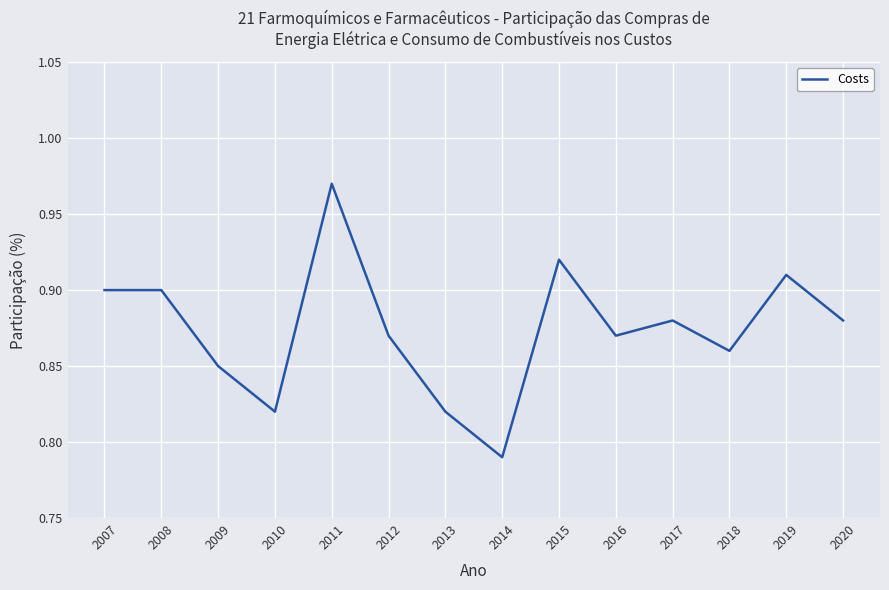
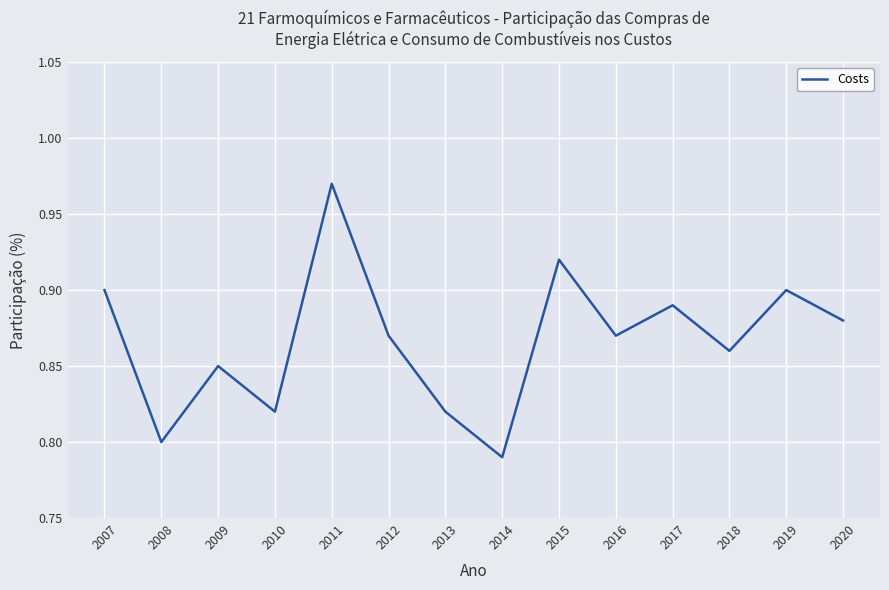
  {
    "2007": 0.90,
-   "2008": 0.9,
+   "2008": 0.8,
    "2009": 0.85,
    "2010": 0.82,
    "2011": 0.97,
    "2012": 0.87,
    "2013": 0.82,
    "2014": 0.79,
    "2015": 0.92,
    "2016": 0.87,
-   "2017": 0.88,
+   "2017": 0.89,
    "2018": 0.86,
-   "2019": 0.91,
+   "2019": 0.90,
    "2020": 0.88
  }
